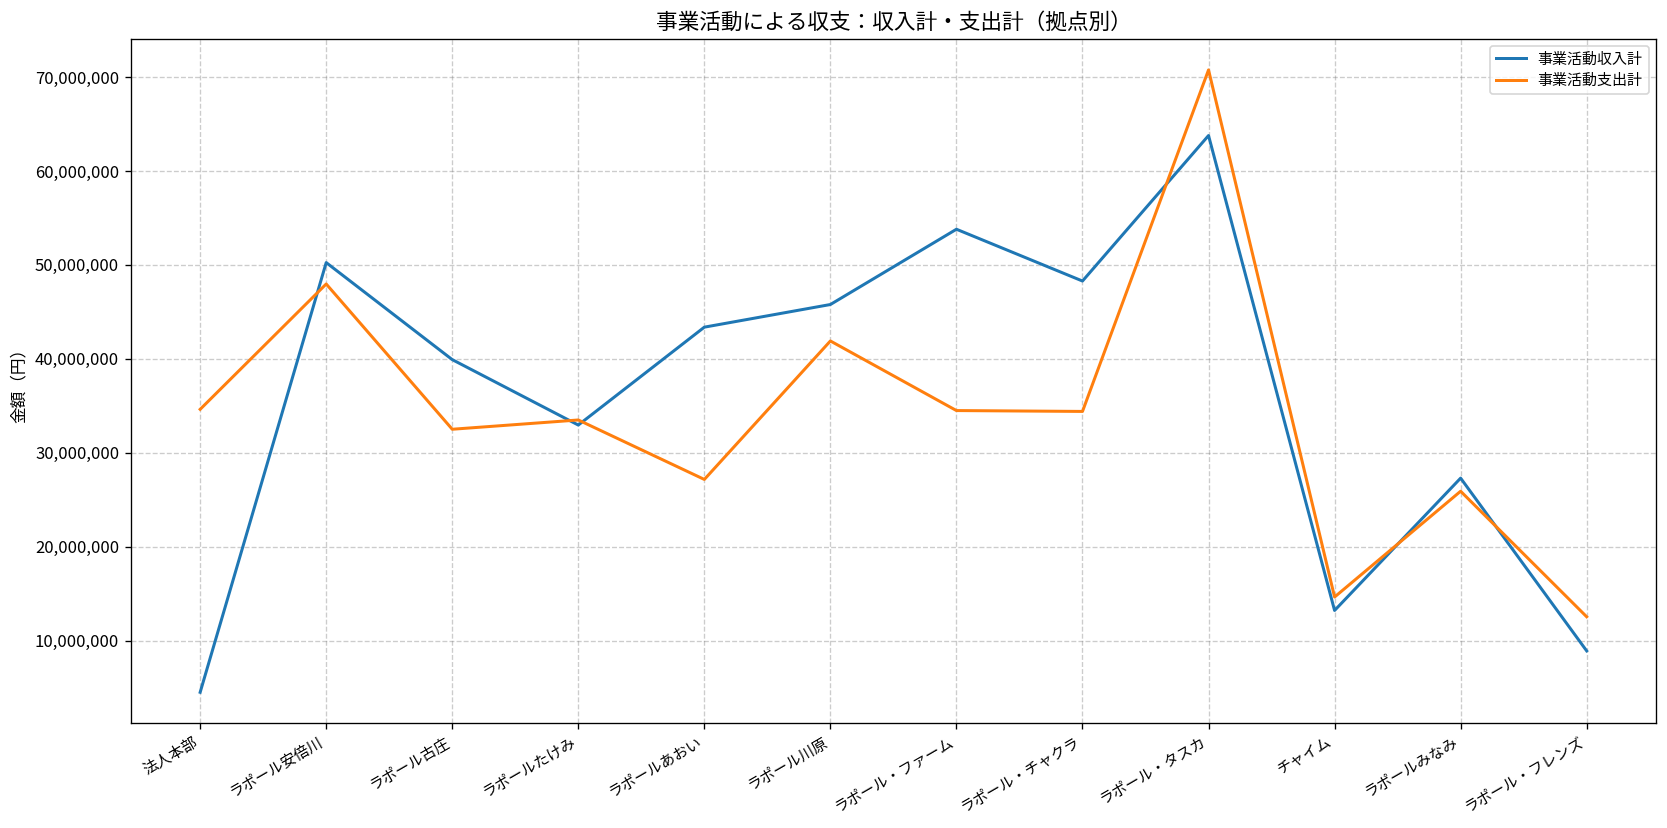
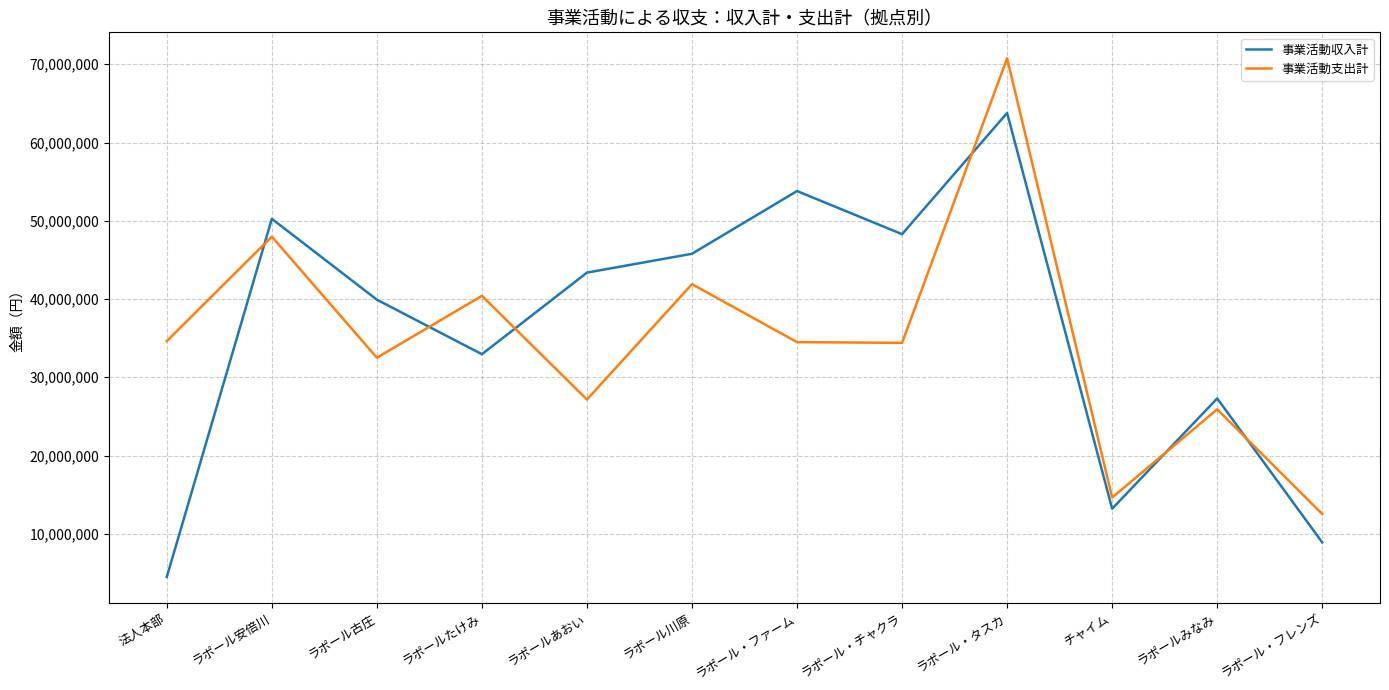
  {
    "事業活動収入計": {
      "法人本部": "4,000,000",
      "ラポール安倍川": "50,000,000",
      "ラポール古庄": "40,000,000",
      "ラポールたけみ": "33,000,000",
      "ラポールあおい": "43,000,000",
      "ラポール川原": "46,000,000",
      "ラポール・ファーム": "54,000,000",
      "ラポール・チャクラ": "48,000,000",
      "ラポール・タスカ": "64,000,000",
      "チャイム": "13,000,000",
      "ラポールみなみ": "27,000,000",
      "ラポール・フレンズ": "9,000,000"
    },
    "事業活動支出計": {
      "法人本部": "35,000,000",
      "ラポール安倍川": "48,000,000",
      "ラポール古庄": "33,000,000",
-     "ラポールたけみ": "33,000,000",
+     "ラポールたけみ": "40,000,000",
      "ラポールあおい": "27,000,000",
      "ラポール川原": "42,000,000",
      "ラポール・ファーム": "34,000,000",
      "ラポール・チャクラ": "34,000,000",
      "ラポール・タスカ": "71,000,000",
      "チャイム": "15,000,000",
      "ラポールみなみ": "26,000,000",
      "ラポール・フレンズ": "13,000,000"
    }
  }
